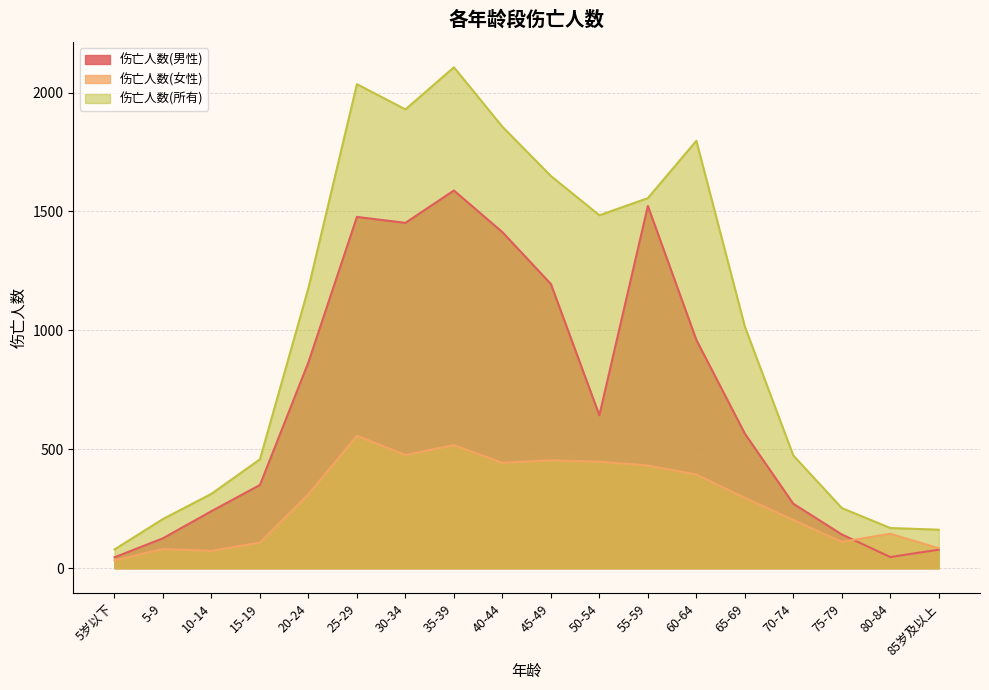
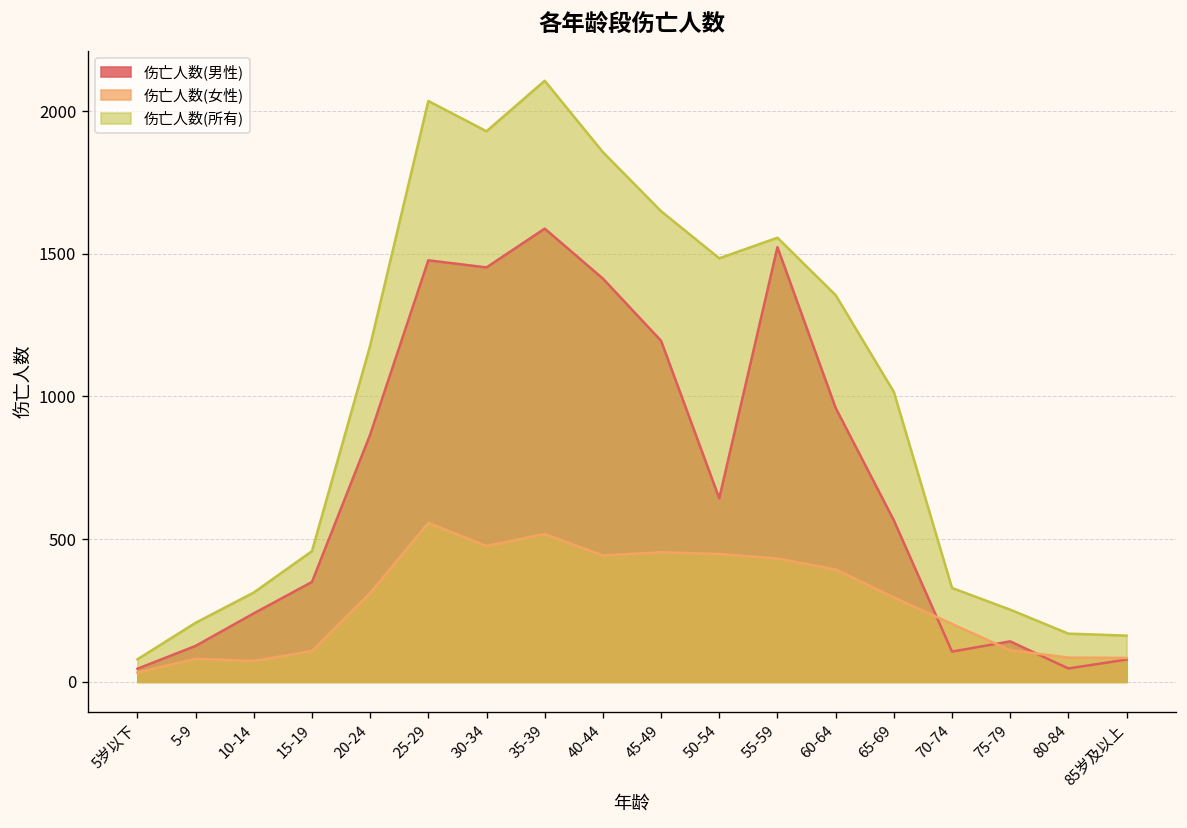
  {
    "伤亡人数(男性)": {
      "5岁以下": 50,
      "5-9": 130,
      "10-14": 240,
      "15-19": 350,
      "20-24": 870,
      "25-29": 1480,
      "30-34": 1450,
      "35-39": 1590,
      "40-44": 1410,
      "45-49": 1200,
      "50-54": 640,
      "55-59": 1520,
      "60-64": 960,
      "65-69": 570,
-     "70-74": 270,
+     "70-74": 110,
      "75-79": 140,
      "80-84": 50
    },
    "伤亡人数(女性)": {
      "5岁以下": 30,
      "5-9": 80,
      "10-14": 70,
      "15-19": 110,
      "20-24": 310,
      "25-29": 560,
      "30-34": 480,
      "35-39": 520,
      "40-44": 440,
      "45-49": 450,
      "50-54": 450,
      "55-59": 430,
      "60-64": 390,
      "65-69": 300,
      "70-74": 200,
      "75-79": 110,
-     "80-84": 150
+     "80-84": 90
    },
    "伤亡人数(所有)": {
      "5岁以下": 80,
      "5-9": 210,
      "10-14": 310,
      "15-19": 460,
      "20-24": 1180,
      "25-29": 2040,
      "30-34": 1930,
      "35-39": 2110,
      "40-44": 1860,
      "45-49": 1650,
      "50-54": 1480,
      "55-59": 1560,
-     "60-64": 1800,
+     "60-64": 1360,
      "65-69": 1020,
-     "70-74": 470,
+     "70-74": 330,
      "75-79": 250,
      "80-84": 170,
      "85岁及以上": 160
    }
  }
